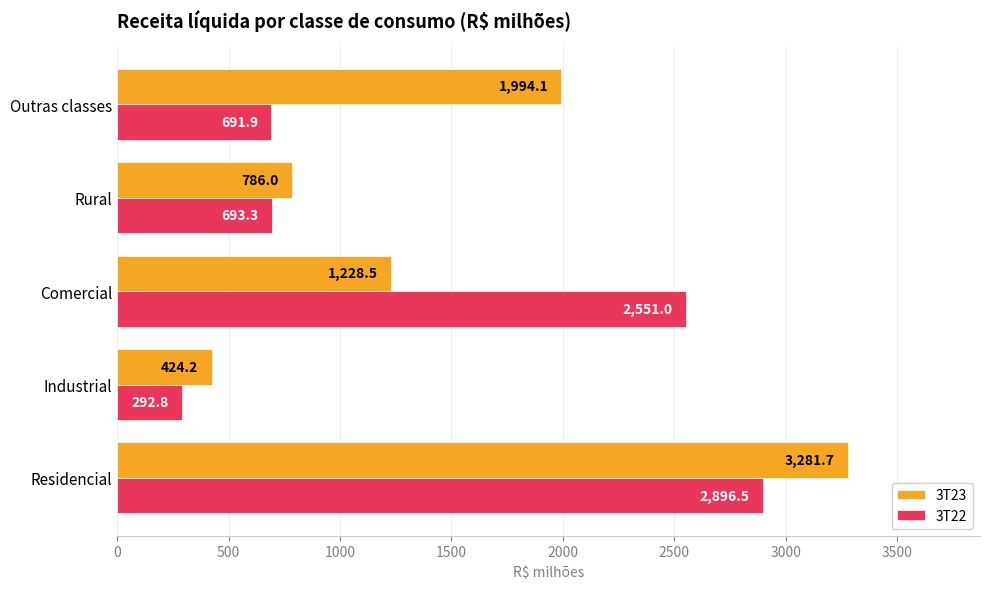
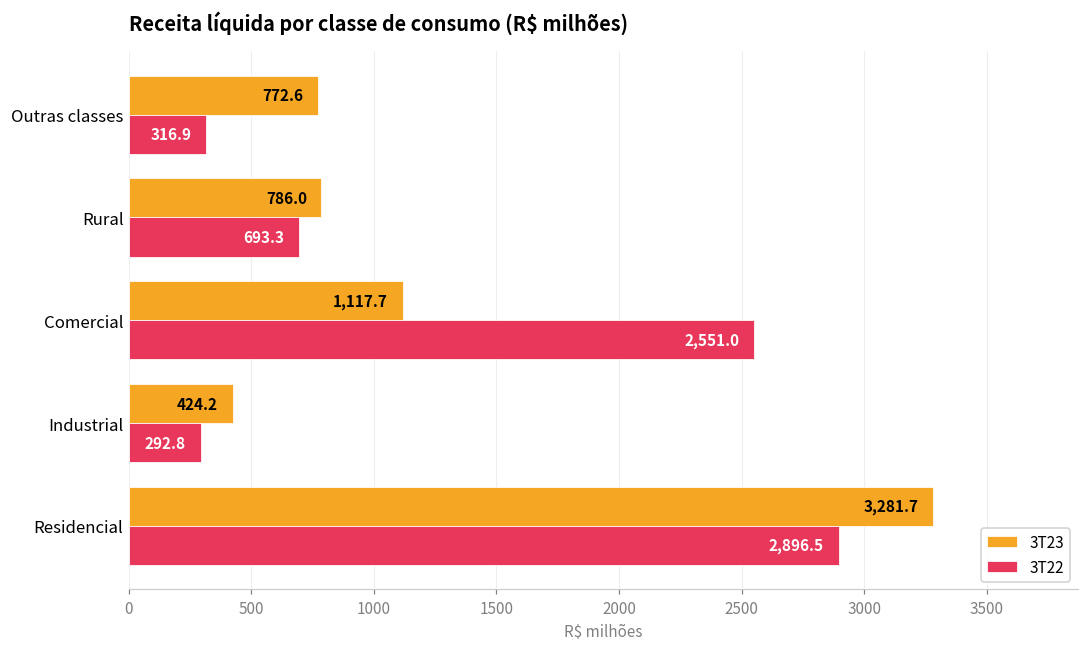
  {
    "3T23": {
-     "Outras classes": "1,994.1",
+     "Outras classes": "772.6",
      "Rural": "786.0",
-     "Comercial": "1,228.5",
+     "Comercial": "1,117.7",
      "Industrial": "424.2",
      "Residencial": "3,281.7"
    },
    "3T22": {
-     "Outras classes": "691.9",
+     "Outras classes": "316.9",
      "Rural": "693.3",
      "Comercial": "2,551.0",
      "Industrial": "292.8",
      "Residencial": "2,896.5"
    }
  }
